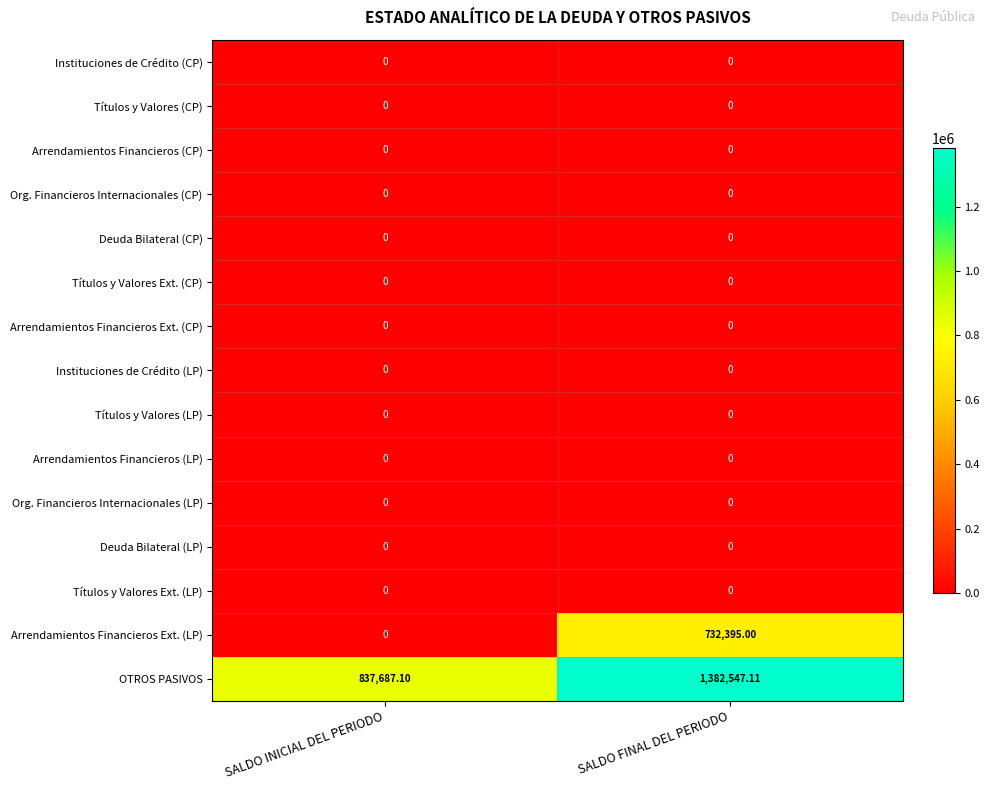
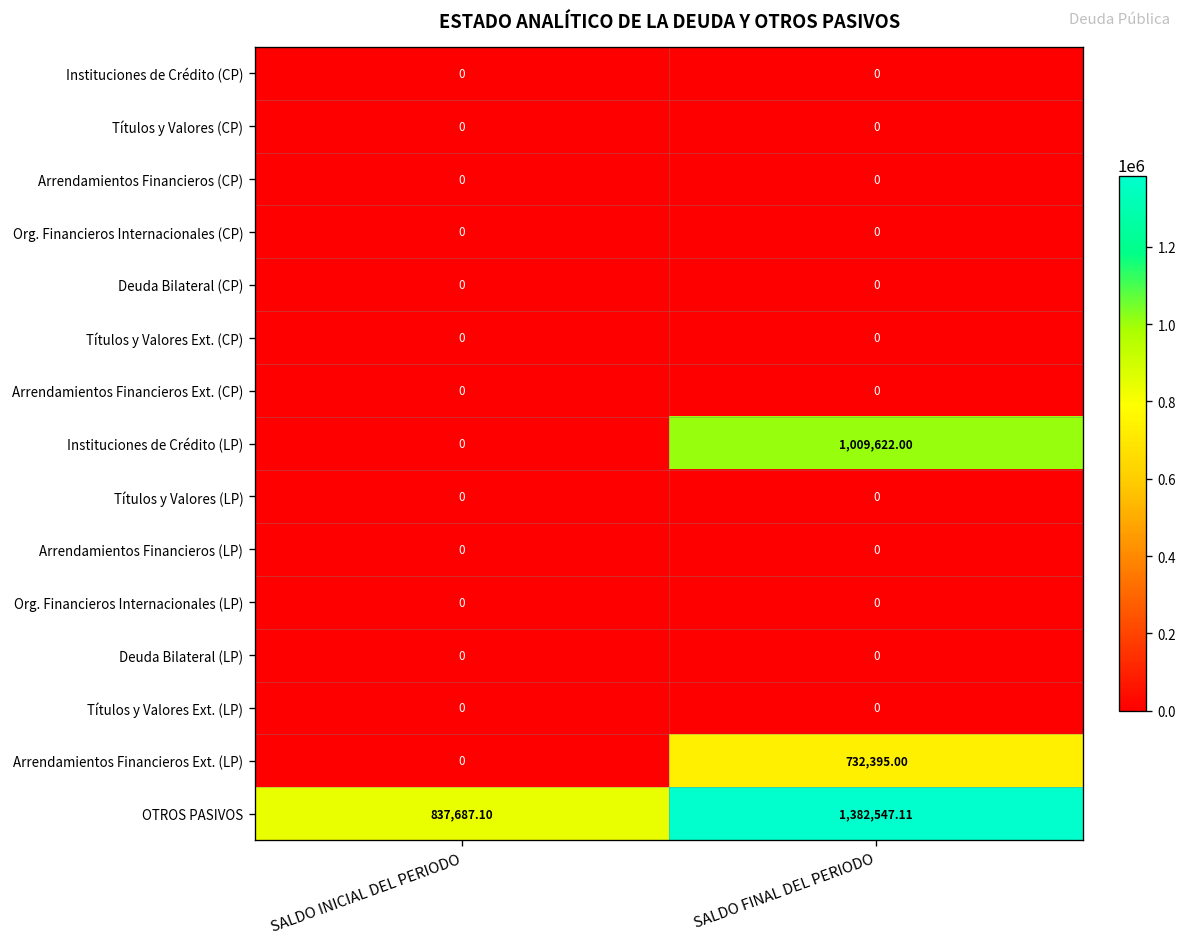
  {
    "Instituciones de Crédito (CP)": {
      "SALDO INICIAL DEL PERIODO": "0",
      "SALDO FINAL DEL PERIODO": "0"
    },
    "Títulos y Valores (CP)": {
      "SALDO INICIAL DEL PERIODO": "0",
      "SALDO FINAL DEL PERIODO": "0"
    },
    "Arrendamientos Financieros (CP)": {
      "SALDO INICIAL DEL PERIODO": "0",
      "SALDO FINAL DEL PERIODO": "0"
    },
    "Org. Financieros Internacionales (CP)": {
      "SALDO INICIAL DEL PERIODO": "0",
      "SALDO FINAL DEL PERIODO": "0"
    },
    "Deuda Bilateral (CP)": {
      "SALDO INICIAL DEL PERIODO": "0",
      "SALDO FINAL DEL PERIODO": "0"
    },
    "Títulos y Valores Ext. (CP)": {
      "SALDO INICIAL DEL PERIODO": "0",
      "SALDO FINAL DEL PERIODO": "0"
    },
    "Arrendamientos Financieros Ext. (CP)": {
      "SALDO INICIAL DEL PERIODO": "0",
      "SALDO FINAL DEL PERIODO": "0"
    },
    "Instituciones de Crédito (LP)": {
      "SALDO INICIAL DEL PERIODO": "0",
-     "SALDO FINAL DEL PERIODO": "0"
+     "SALDO FINAL DEL PERIODO": "1,009,622.00"
    },
    "Títulos y Valores (LP)": {
      "SALDO INICIAL DEL PERIODO": "0",
      "SALDO FINAL DEL PERIODO": "0"
    },
    "Arrendamientos Financieros (LP)": {
      "SALDO INICIAL DEL PERIODO": "0",
      "SALDO FINAL DEL PERIODO": "0"
    },
    "Org. Financieros Internacionales (LP)": {
      "SALDO INICIAL DEL PERIODO": "0",
      "SALDO FINAL DEL PERIODO": "0"
    },
    "Deuda Bilateral (LP)": {
      "SALDO INICIAL DEL PERIODO": "0",
      "SALDO FINAL DEL PERIODO": "0"
    },
    "Títulos y Valores Ext. (LP)": {
      "SALDO INICIAL DEL PERIODO": "0",
      "SALDO FINAL DEL PERIODO": "0"
    },
    "Arrendamientos Financieros Ext. (LP)": {
      "SALDO INICIAL DEL PERIODO": "0",
      "SALDO FINAL DEL PERIODO": "732,395.00"
    },
    "OTROS PASIVOS": {
      "SALDO INICIAL DEL PERIODO": "837,687.10",
      "SALDO FINAL DEL PERIODO": "1,382,547.11"
    }
  }
